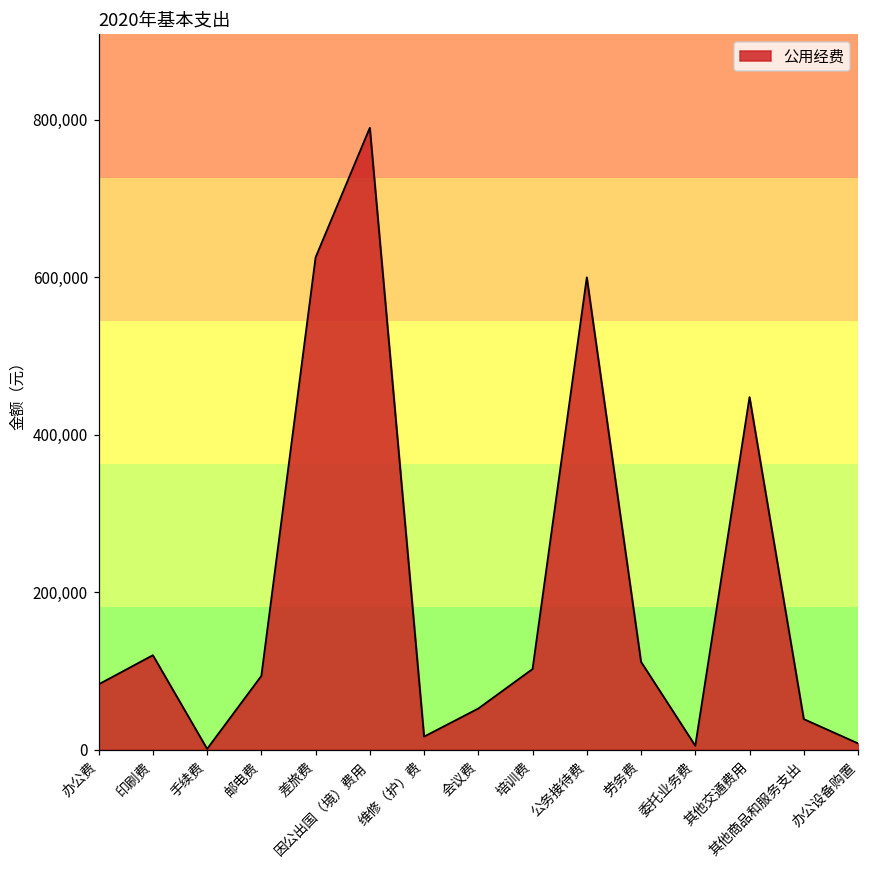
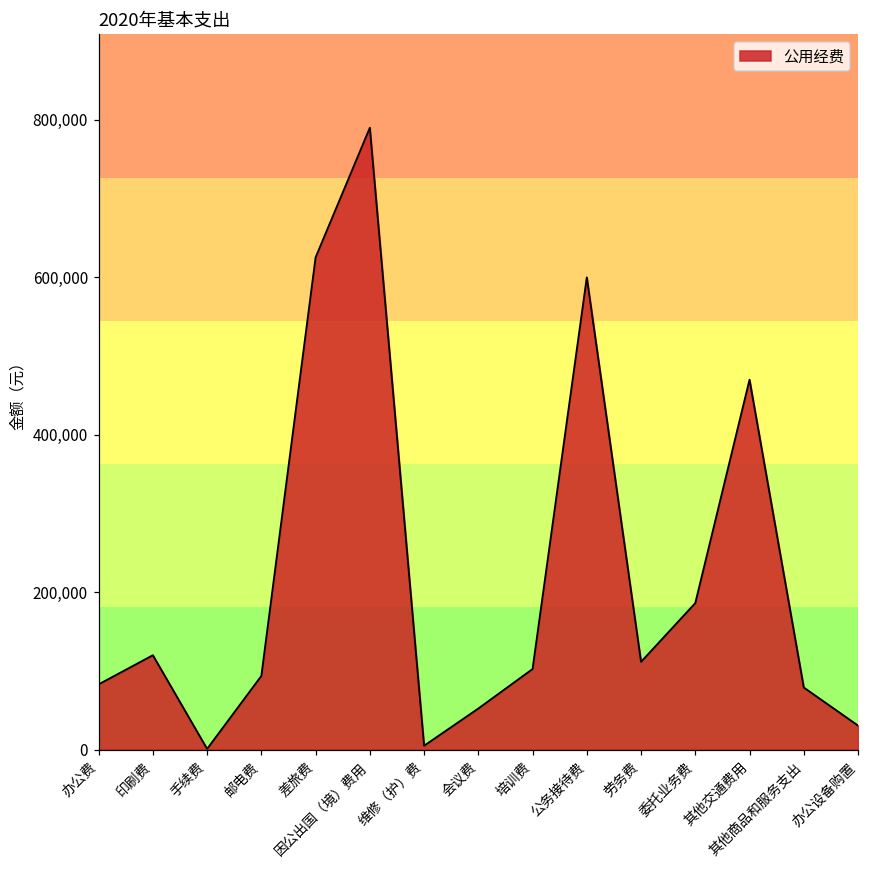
  {
    "办公费": "80,000",
    "印刷费": "120,000",
    "手续费": "0",
    "邮电费": "90,000",
    "差旅费": "630,000",
    "因公出国（境）费用": "790,000",
-   "维修（护）费": "20,000",
+   "维修（护）费": "10,000",
    "会议费": "50,000",
    "培训费": "100,000",
    "公务接待费": "600,000",
    "劳务费": "110,000",
-   "委托业务费": "10,000",
-   "其他交通费用": "450,000",
-   "其他商品和服务支出": "40,000",
-   "办公设备购置": "10,000"
+   "委托业务费": "190,000",
+   "其他交通费用": "470,000",
+   "其他商品和服务支出": "80,000",
+   "办公设备购置": "30,000"
  }
